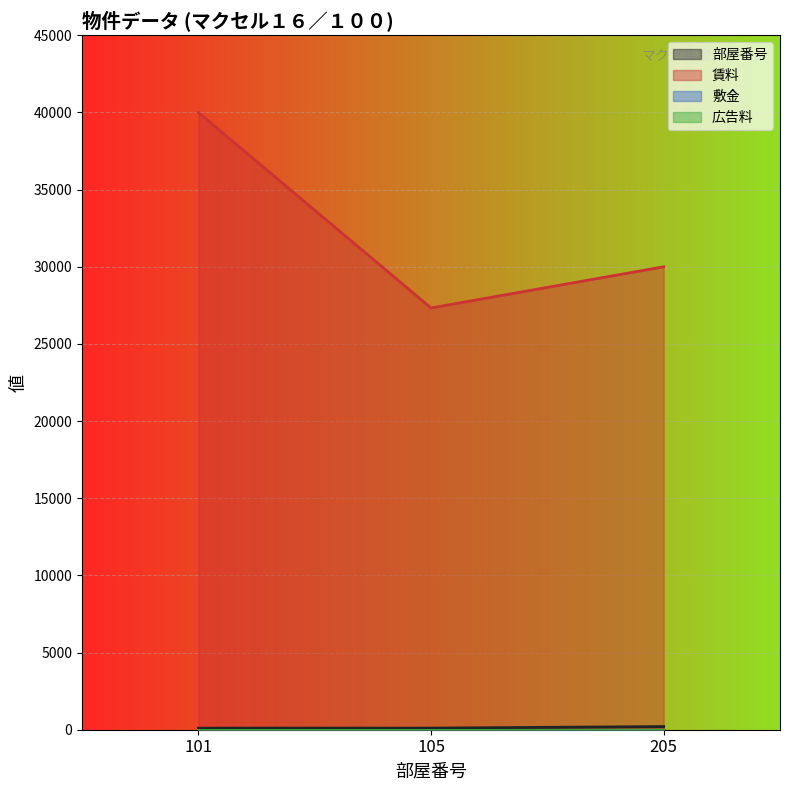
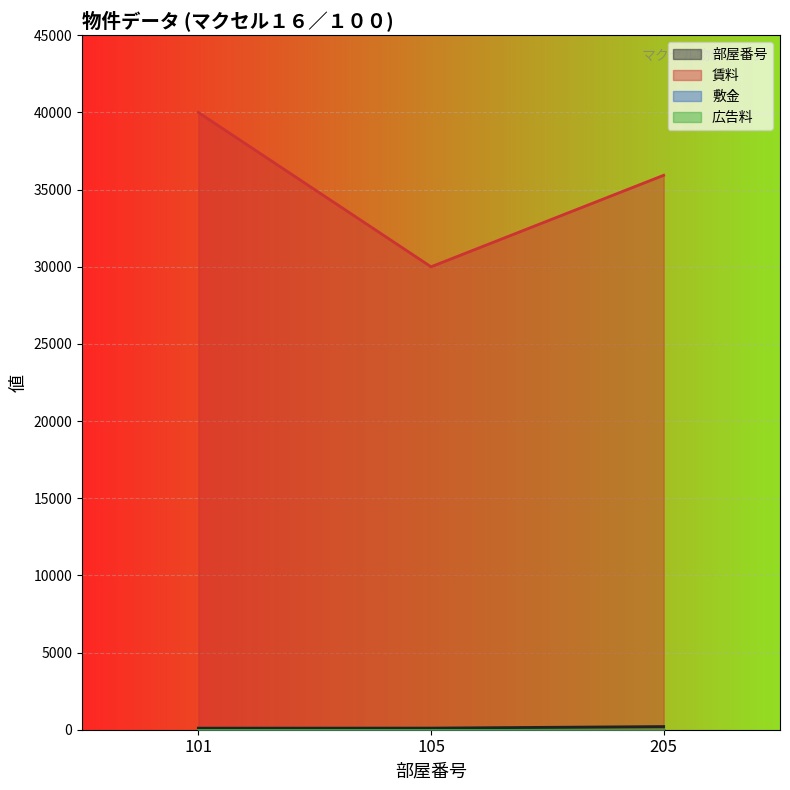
  {
    "部屋番号": {
      "205": 200
    },
    "賃料": {
      "101": 40000,
-     "105": 27300,
-     "205": 30000
+     "105": 30000,
+     "205": 35900
    },
    "広告料": {
      "205": 0
    }
  }
